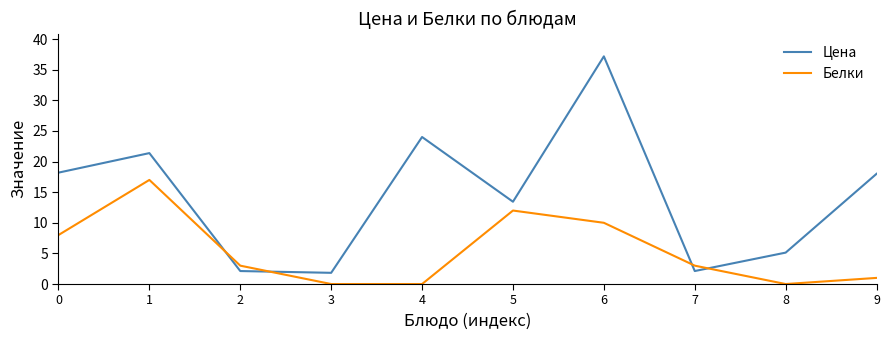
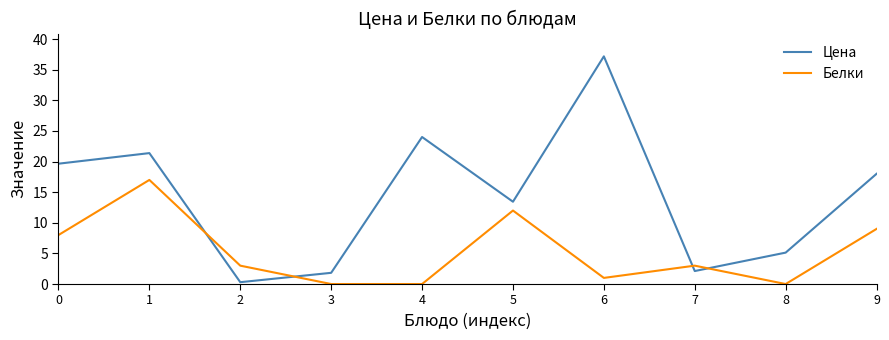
  {
    "Цена": {
-     "0": 18,
+     "0": 20,
      "1": 21,
-     "2": 2,
+     "2": 0,
      "3": 2,
      "4": 24,
      "5": 13,
      "6": 37,
      "7": 2,
      "8": 5,
      "9": 18
    },
    "Белки": {
      "0": 8,
      "1": 17,
      "2": 3,
      "3": 0,
      "4": 0,
      "5": 12,
-     "6": 10,
+     "6": 1,
      "7": 3,
      "8": 0,
-     "9": 1
+     "9": 9
    }
  }
